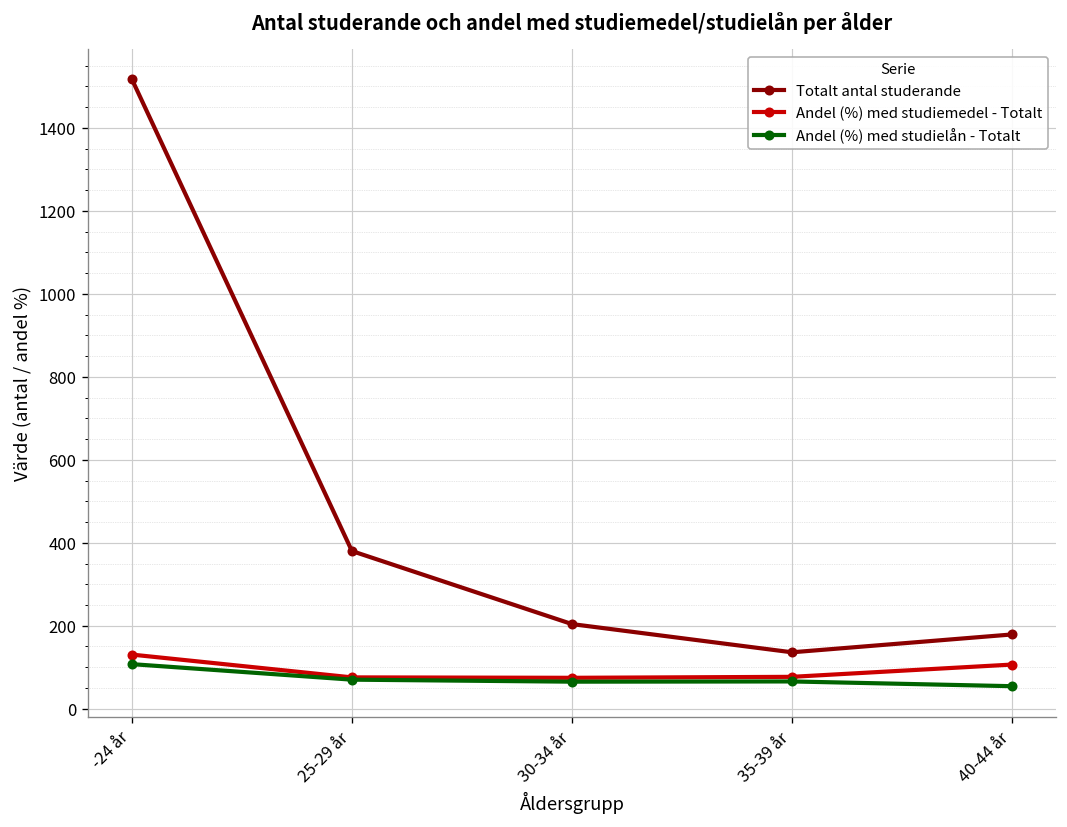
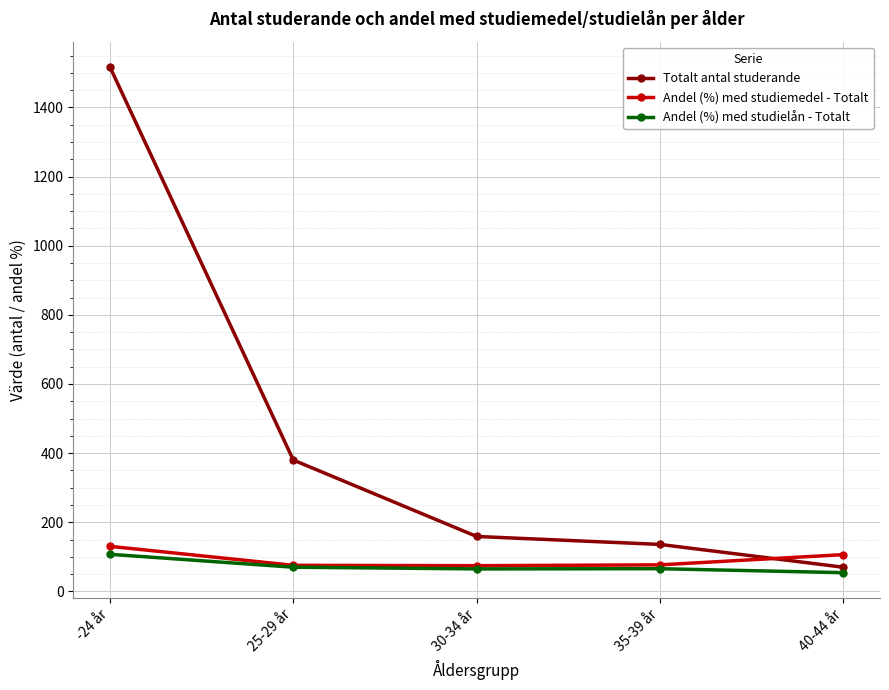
  {
    "Totalt antal studerande": {
      "-24 år": 1520,
      "25-29 år": 380,
-     "30-34 år": 200,
+     "30-34 år": 160,
      "35-39 år": 140,
-     "40-44 år": 180
+     "40-44 år": 70
    },
    "Andel (%) med studiemedel - Totalt": {
      "-24 år": 130,
      "30-34 år": 70,
      "35-39 år": 80,
      "40-44 år": 110
    },
    "Andel (%) med studielån - Totalt": {
      "-24 år": 110,
      "30-34 år": 70,
      "35-39 år": 70,
      "40-44 år": 50
    }
  }
